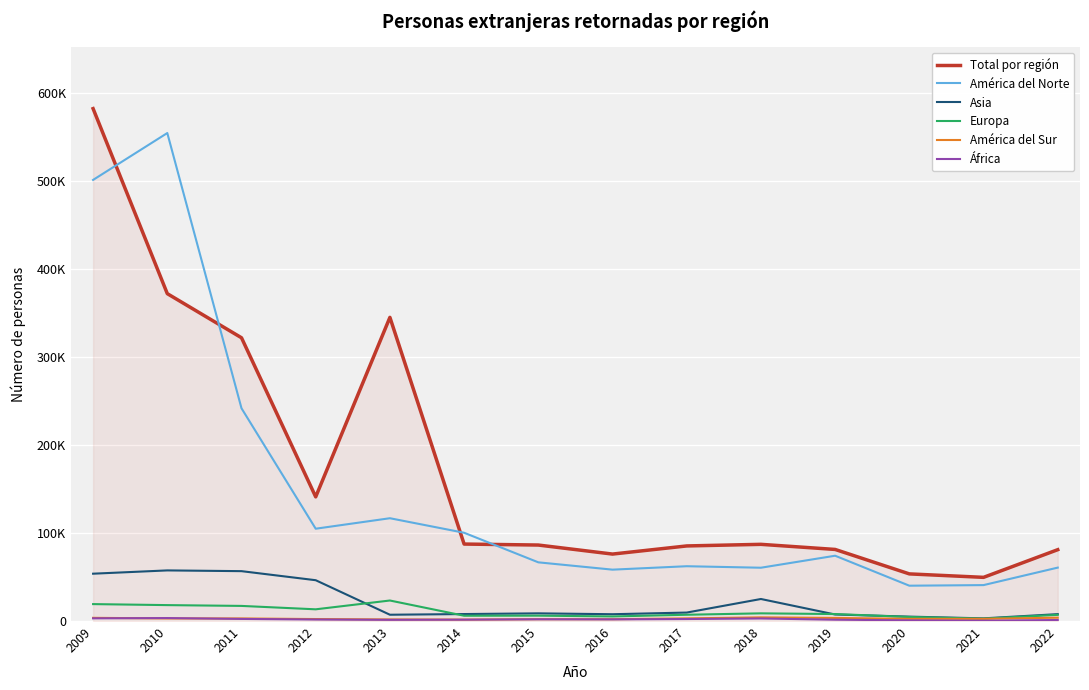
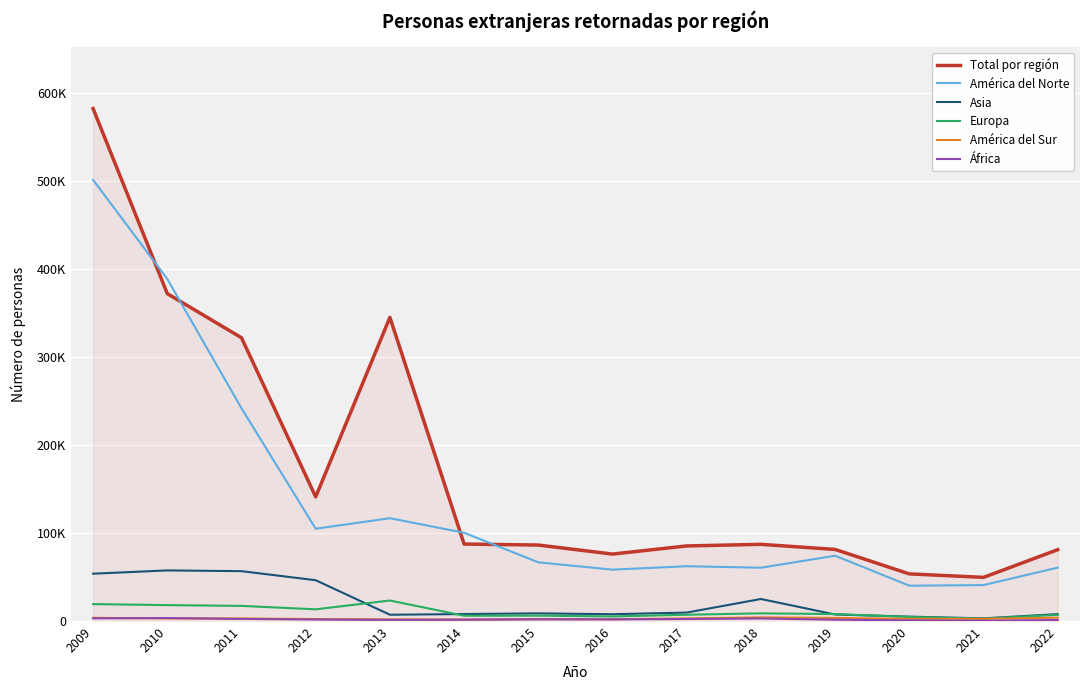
  {
    "Total por región": {
      "2009": 580000,
      "2010": 370000,
      "2011": 320000,
      "2012": 140000,
      "2013": 350000,
      "2014": 90000,
      "2015": 90000,
      "2016": 80000,
      "2017": 90000,
      "2018": 90000,
      "2019": 80000,
      "2020": 50000,
      "2021": 50000,
      "2022": 80000
    },
    "América del Norte": {
      "2009": 500000,
-     "2010": 550000,
+     "2010": 390000,
      "2011": 240000,
      "2012": 100000,
      "2013": 120000,
      "2014": 100000,
      "2015": 70000,
      "2016": 60000,
      "2017": 60000,
      "2018": 60000,
      "2019": 70000,
      "2020": 40000,
      "2021": 40000,
      "2022": 60000
    },
    "Asia": {
      "2009": 50000,
      "2010": 60000,
      "2011": 60000,
      "2012": 50000,
      "2013": 10000,
      "2018": 30000
    },
    "Europa": {
      "2009": 20000,
      "2010": 20000,
      "2011": 20000,
      "2012": 10000,
      "2013": 20000,
      "2018": 10000
    }
  }
